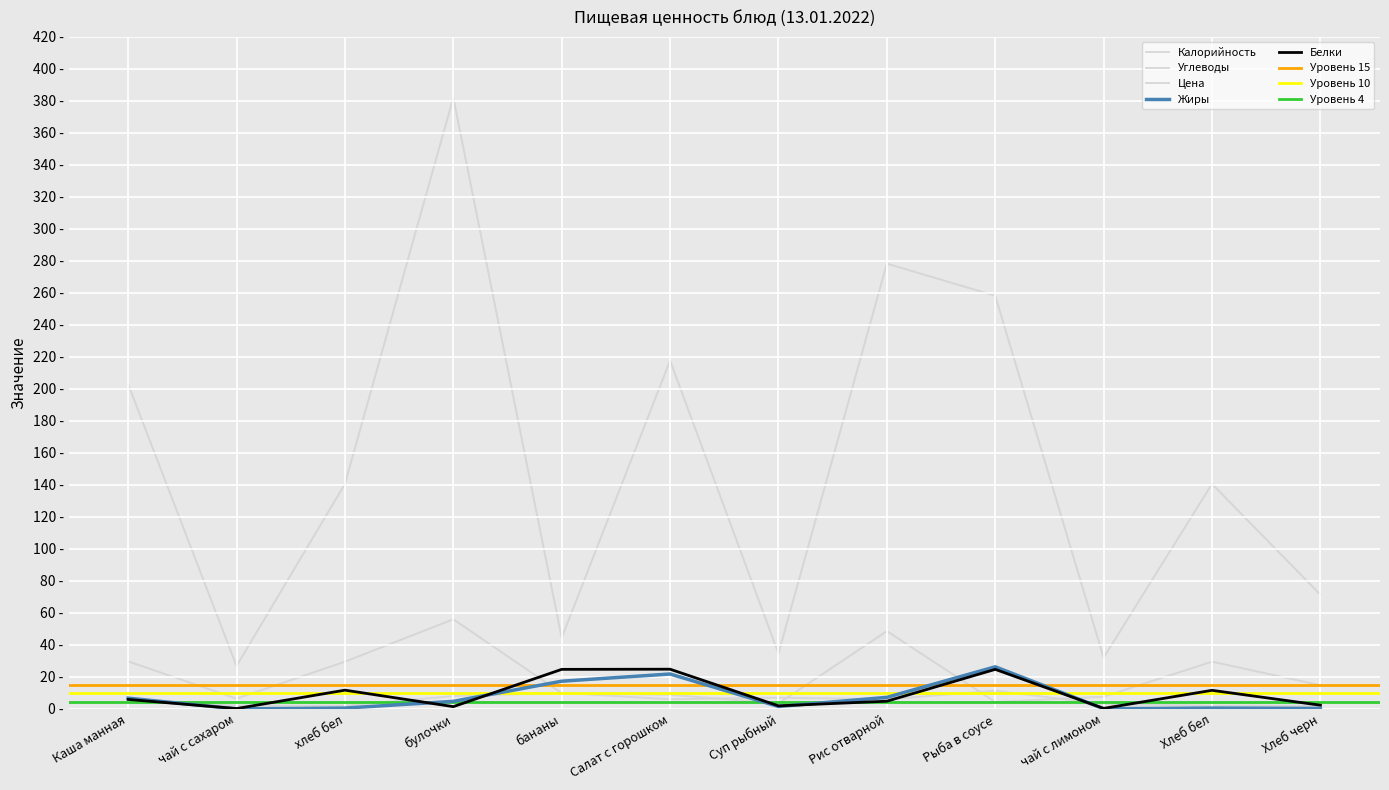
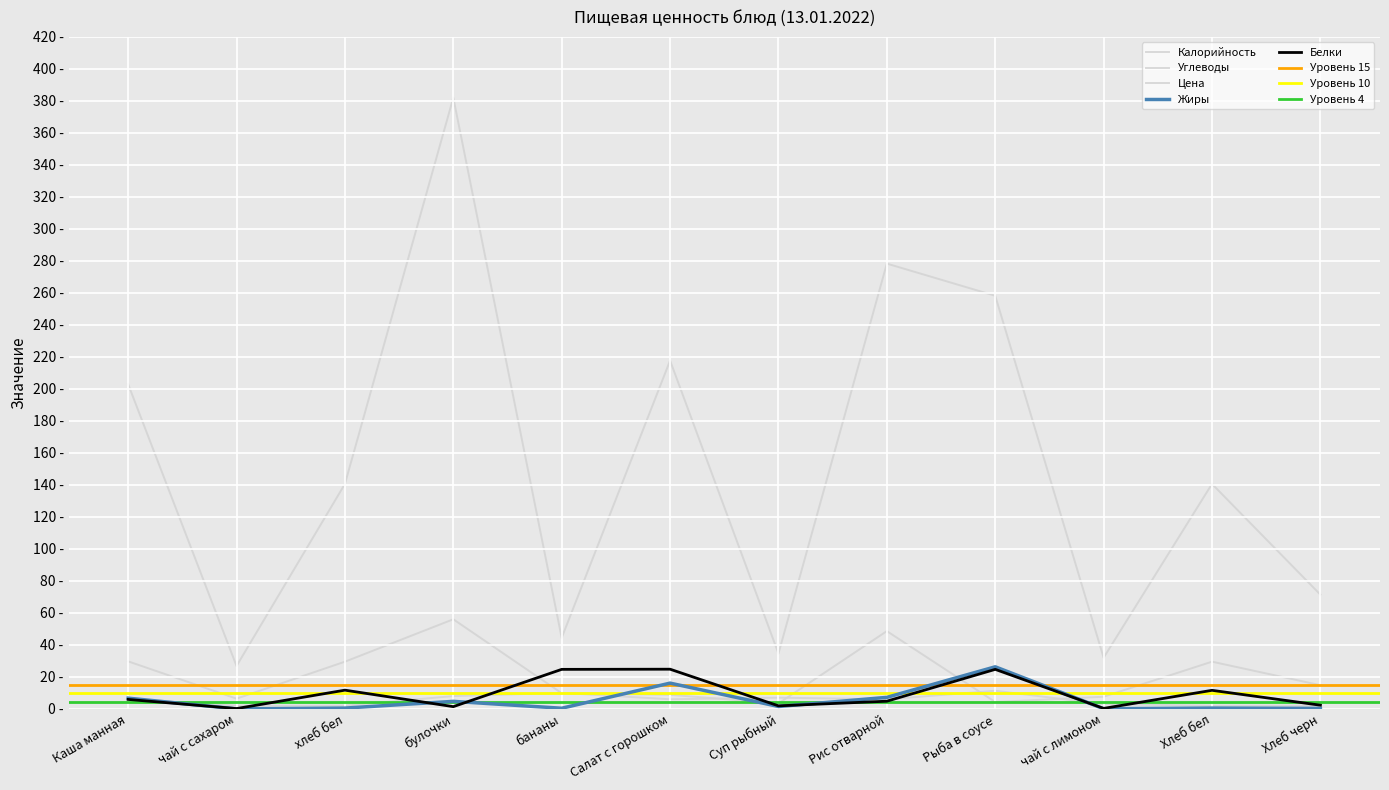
  {
    "Жиры": {
      "булочки": "5 -",
-     "бананы": "17 -",
-     "Салат с горошком": "22 -",
+     "бананы": "0 -",
+     "Салат с горошком": "16 -",
      "Рыба в соусе": "26 -",
      "Хлеб черн": "0 -"
    },
    "Белки": {
      "хлеб бел": "12 -",
      "булочки": "1 -",
      "бананы": "25 -",
      "Салат с горошком": "25 -",
      "Рыба в соусе": "25 -",
      "Хлеб бел": "12 -"
    }
  }
